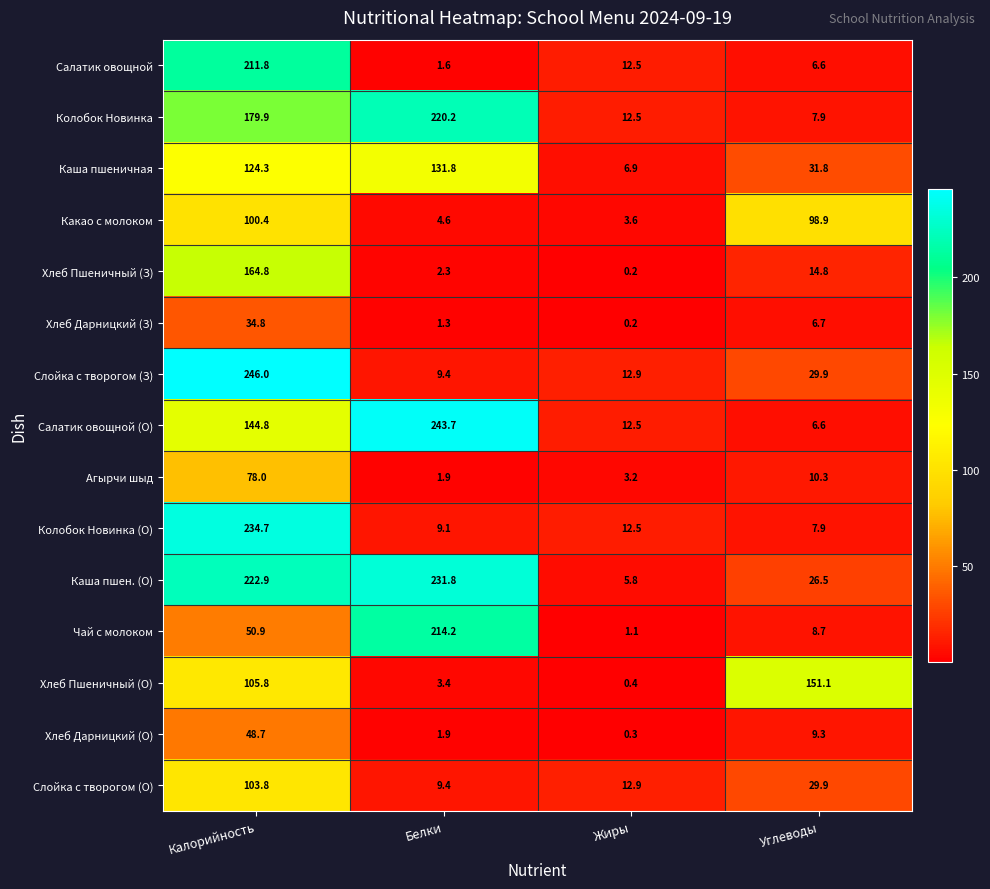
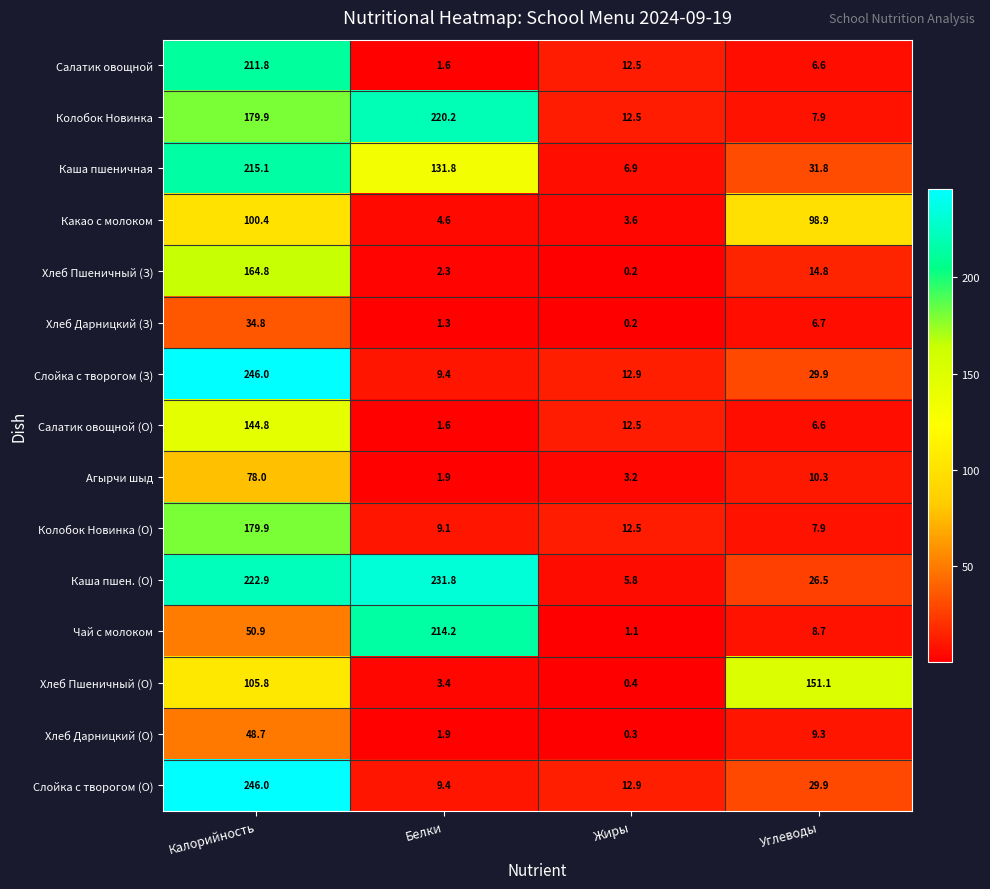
  {
    "Салатик овощной": {
      "Калорийность": 211.8,
      "Белки": 1.6,
      "Жиры": 12.5,
      "Углеводы": 6.6
    },
    "Колобок Новинка": {
      "Калорийность": 179.9,
      "Белки": 220.2,
      "Жиры": 12.5,
      "Углеводы": 7.9
    },
    "Каша пшеничная": {
-     "Калорийность": 124.3,
+     "Калорийность": 215.1,
      "Белки": 131.8,
      "Жиры": 6.9,
      "Углеводы": 31.8
    },
    "Какао с молоком": {
      "Калорийность": 100.4,
      "Белки": 4.6,
      "Жиры": 3.6,
      "Углеводы": 98.9
    },
    "Хлеб Пшеничный (З)": {
      "Калорийность": 164.8,
      "Белки": 2.3,
      "Жиры": 0.2,
      "Углеводы": 14.8
    },
    "Хлеб Дарницкий (З)": {
      "Калорийность": 34.8,
      "Белки": 1.3,
      "Жиры": 0.2,
      "Углеводы": 6.7
    },
    "Слойка с творогом (З)": {
      "Калорийность": 246.0,
      "Белки": 9.4,
      "Жиры": 12.9,
      "Углеводы": 29.9
    },
    "Салатик овощной (О)": {
      "Калорийность": 144.8,
-     "Белки": 243.7,
+     "Белки": 1.6,
      "Жиры": 12.5,
      "Углеводы": 6.6
    },
    "Агырчи шыд": {
      "Калорийность": 78.0,
      "Белки": 1.9,
      "Жиры": 3.2,
      "Углеводы": 10.3
    },
    "Колобок Новинка (О)": {
-     "Калорийность": 234.7,
+     "Калорийность": 179.9,
      "Белки": 9.1,
      "Жиры": 12.5,
      "Углеводы": 7.9
    },
    "Каша пшен. (О)": {
      "Калорийность": 222.9,
      "Белки": 231.8,
      "Жиры": 5.8,
      "Углеводы": 26.5
    },
    "Чай с молоком": {
      "Калорийность": 50.9,
      "Белки": 214.2,
      "Жиры": 1.1,
      "Углеводы": 8.7
    },
    "Хлеб Пшеничный (О)": {
      "Калорийность": 105.8,
      "Белки": 3.4,
      "Жиры": 0.4,
      "Углеводы": 151.1
    },
    "Хлеб Дарницкий (О)": {
      "Калорийность": 48.7,
      "Белки": 1.9,
      "Жиры": 0.3,
      "Углеводы": 9.3
    },
    "Слойка с творогом (О)": {
-     "Калорийность": 103.8,
+     "Калорийность": 246.0,
      "Белки": 9.4,
      "Жиры": 12.9,
      "Углеводы": 29.9
    }
  }
